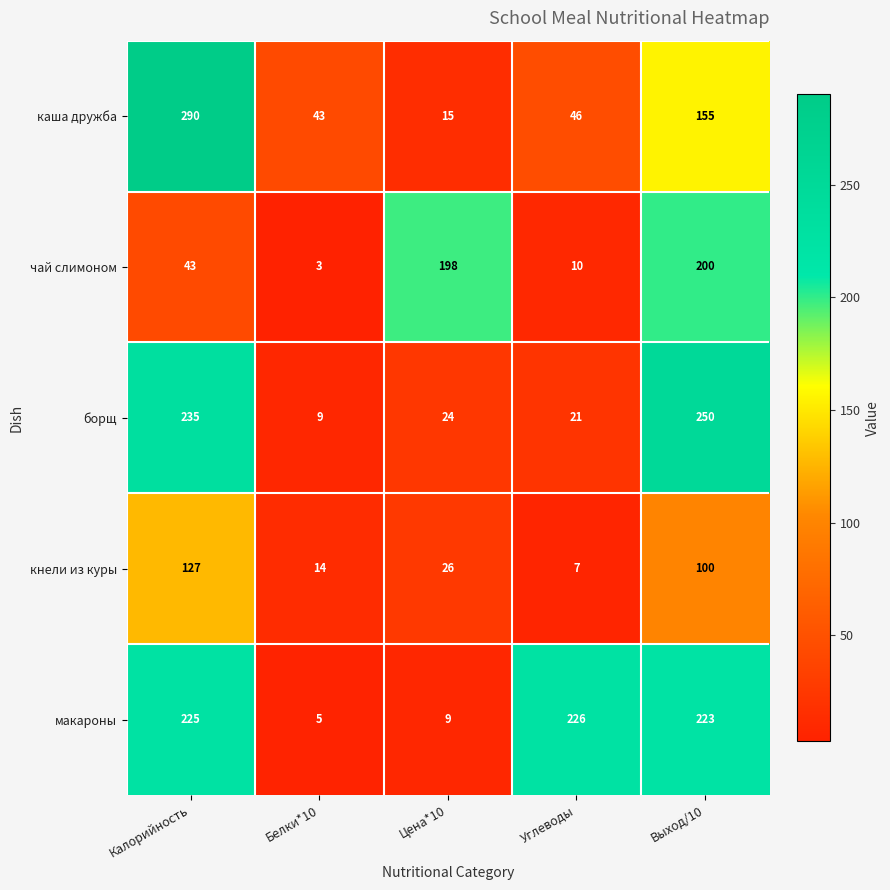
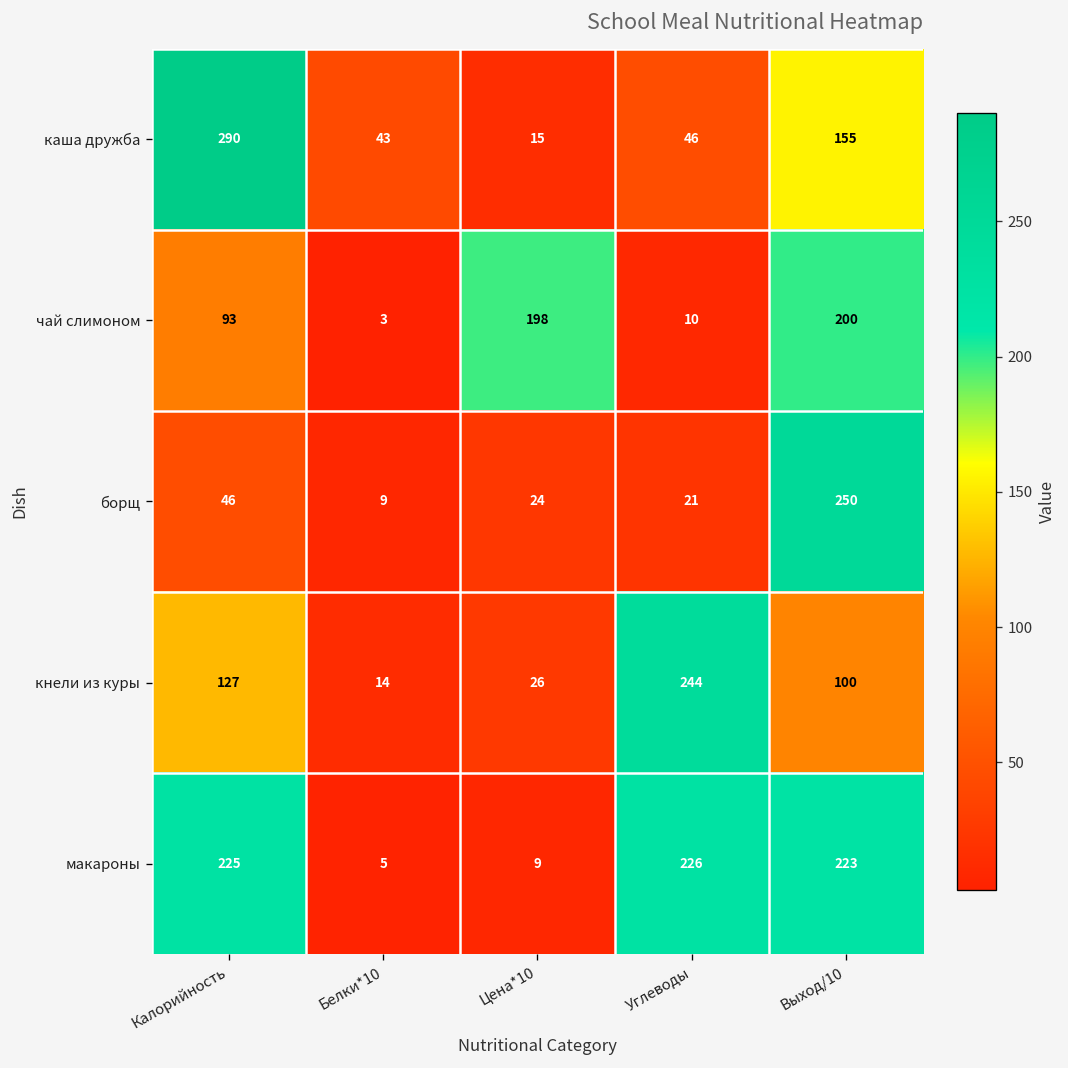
  {
    "каша дружба": {
      "Калорийность": 290,
      "Белки*10": 43,
      "Цена*10": 15,
      "Углеводы": 46,
      "Выход/10": 155
    },
    "чай слимоном": {
-     "Калорийность": 43,
+     "Калорийность": 93,
      "Белки*10": 3,
      "Цена*10": 198,
      "Углеводы": 10,
      "Выход/10": 200
    },
    "борщ": {
-     "Калорийность": 235,
+     "Калорийность": 46,
      "Белки*10": 9,
      "Цена*10": 24,
      "Углеводы": 21,
      "Выход/10": 250
    },
    "кнели из куры": {
      "Калорийность": 127,
      "Белки*10": 14,
      "Цена*10": 26,
-     "Углеводы": 7,
+     "Углеводы": 244,
      "Выход/10": 100
    },
    "макароны": {
      "Калорийность": 225,
      "Белки*10": 5,
      "Цена*10": 9,
      "Углеводы": 226,
      "Выход/10": 223
    }
  }
